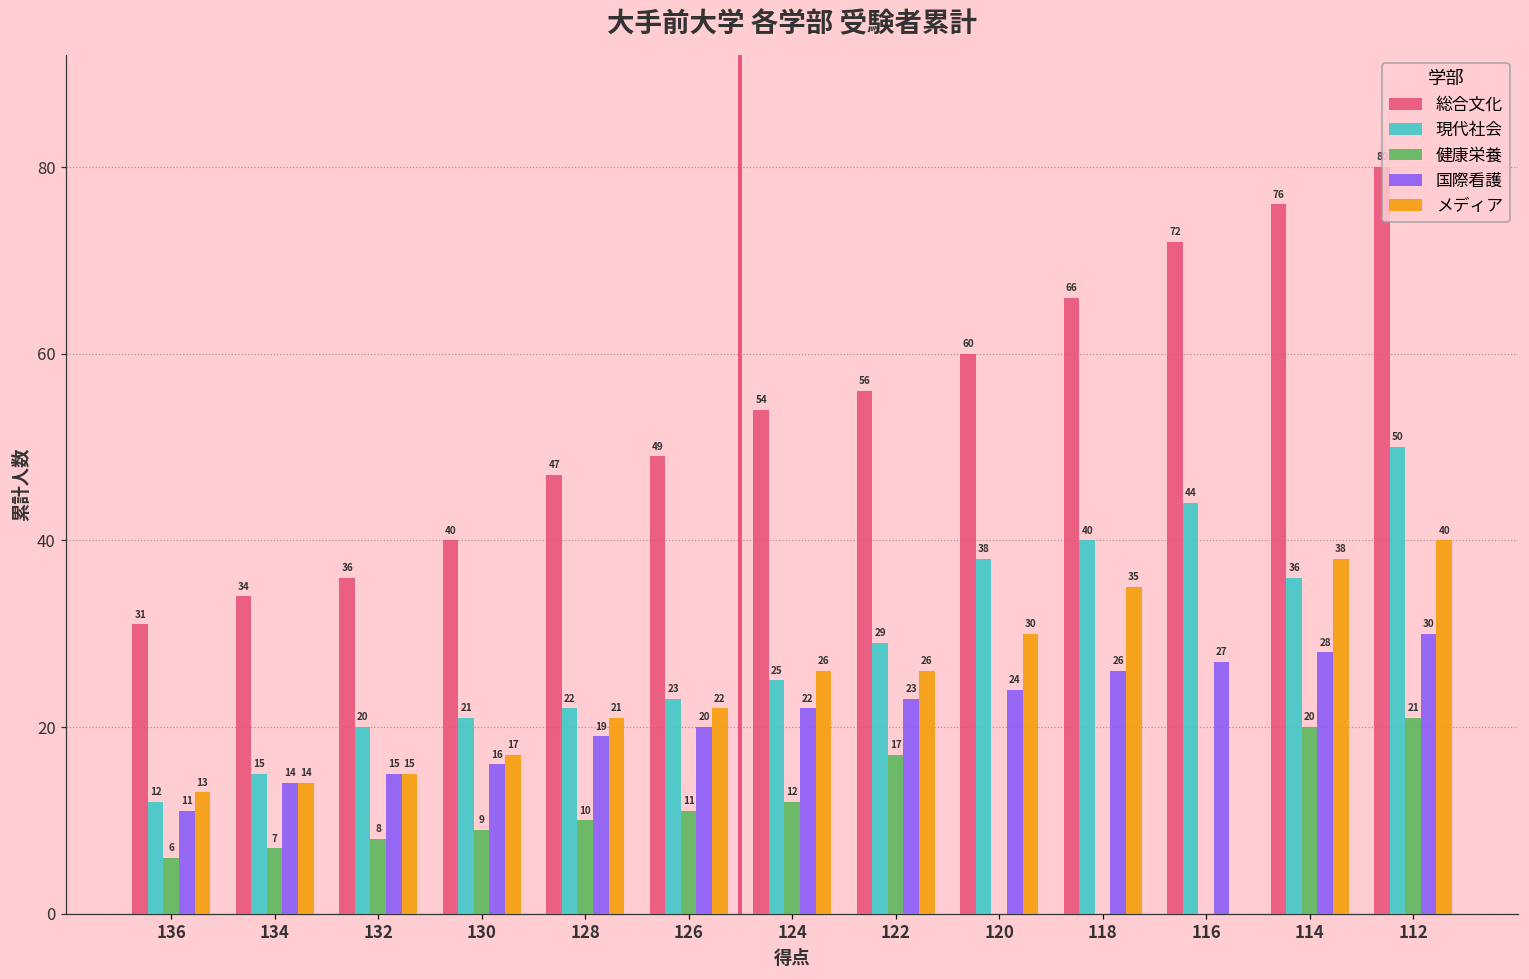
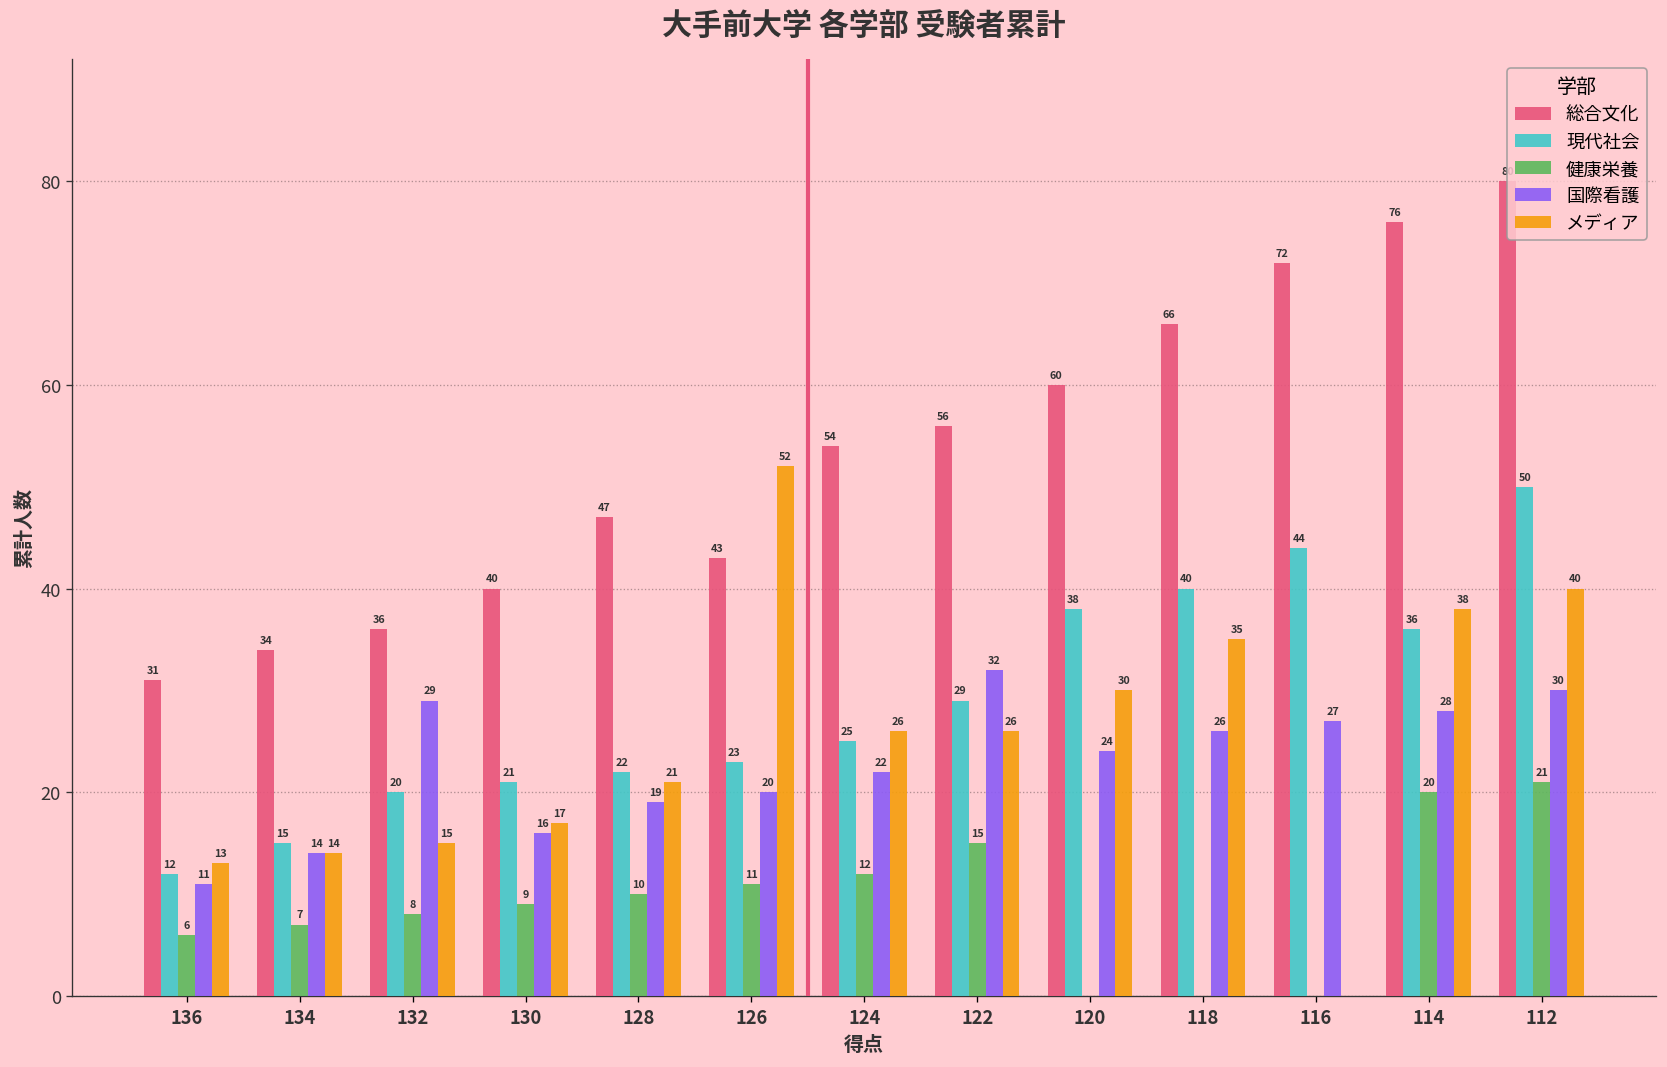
  {
    "総合文化": {
      "136": 31,
      "134": 34,
      "132": 36,
      "130": 40,
      "128": 47,
-     "126": 49,
+     "126": 43,
      "124": 54,
      "122": 56,
      "120": 60,
      "118": 66,
      "116": 72,
      "114": 76
    },
    "現代社会": {
      "136": 12,
      "134": 15,
      "132": 20,
      "130": 21,
      "128": 22,
      "126": 23,
      "124": 25,
      "122": 29,
      "120": 38,
      "118": 40,
      "116": 44,
      "114": 36,
      "112": 50
    },
    "健康栄養": {
      "136": 6,
      "134": 7,
      "132": 8,
      "130": 9,
      "128": 10,
      "126": 11,
      "124": 12,
-     "122": 17,
+     "122": 15,
      "114": 20,
      "112": 21
    },
    "国際看護": {
      "136": 11,
      "134": 14,
-     "132": 15,
+     "132": 29,
      "130": 16,
      "128": 19,
      "126": 20,
      "124": 22,
-     "122": 23,
+     "122": 32,
      "120": 24,
      "118": 26,
      "116": 27,
      "114": 28,
      "112": 30
    },
    "メディア": {
      "136": 13,
      "134": 14,
      "132": 15,
      "130": 17,
      "128": 21,
-     "126": 22,
+     "126": 52,
      "124": 26,
      "122": 26,
      "120": 30,
      "118": 35,
      "114": 38,
      "112": 40
    }
  }
